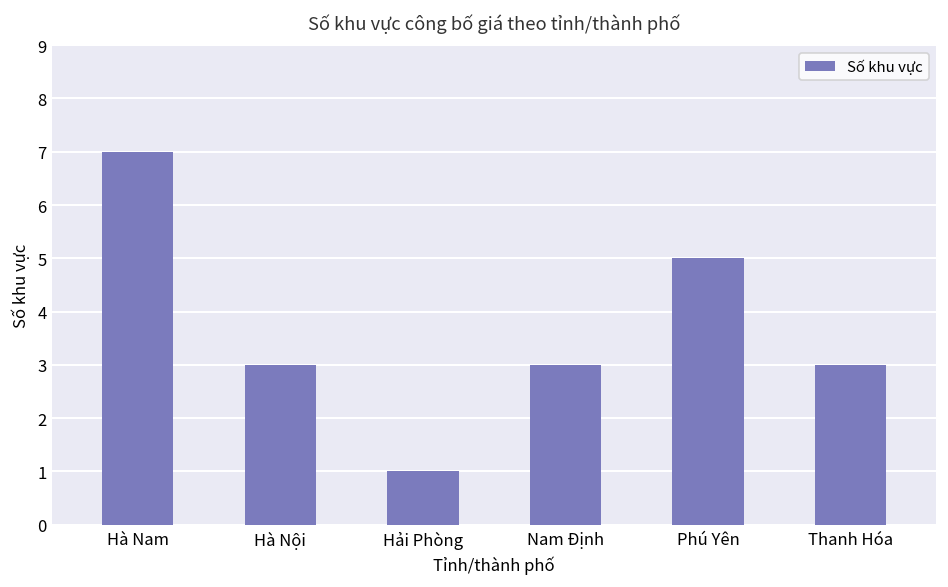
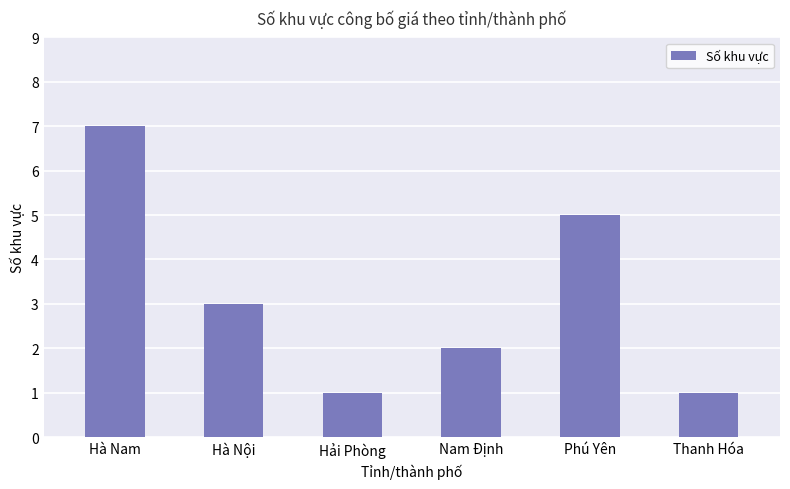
  {
    "Hà Nam": 7,
    "Hà Nội": 3,
    "Hải Phòng": 1,
-   "Nam Định": 3,
+   "Nam Định": 2,
    "Phú Yên": 5,
-   "Thanh Hóa": 3
+   "Thanh Hóa": 1
  }
